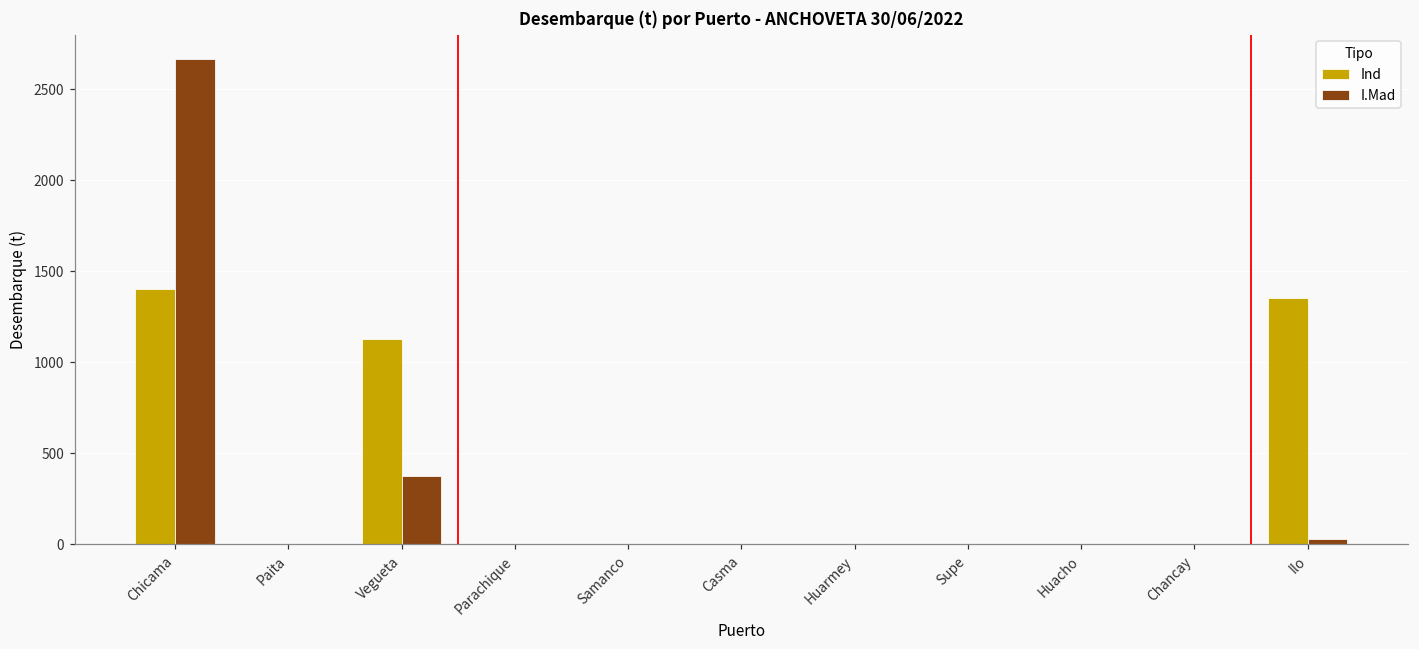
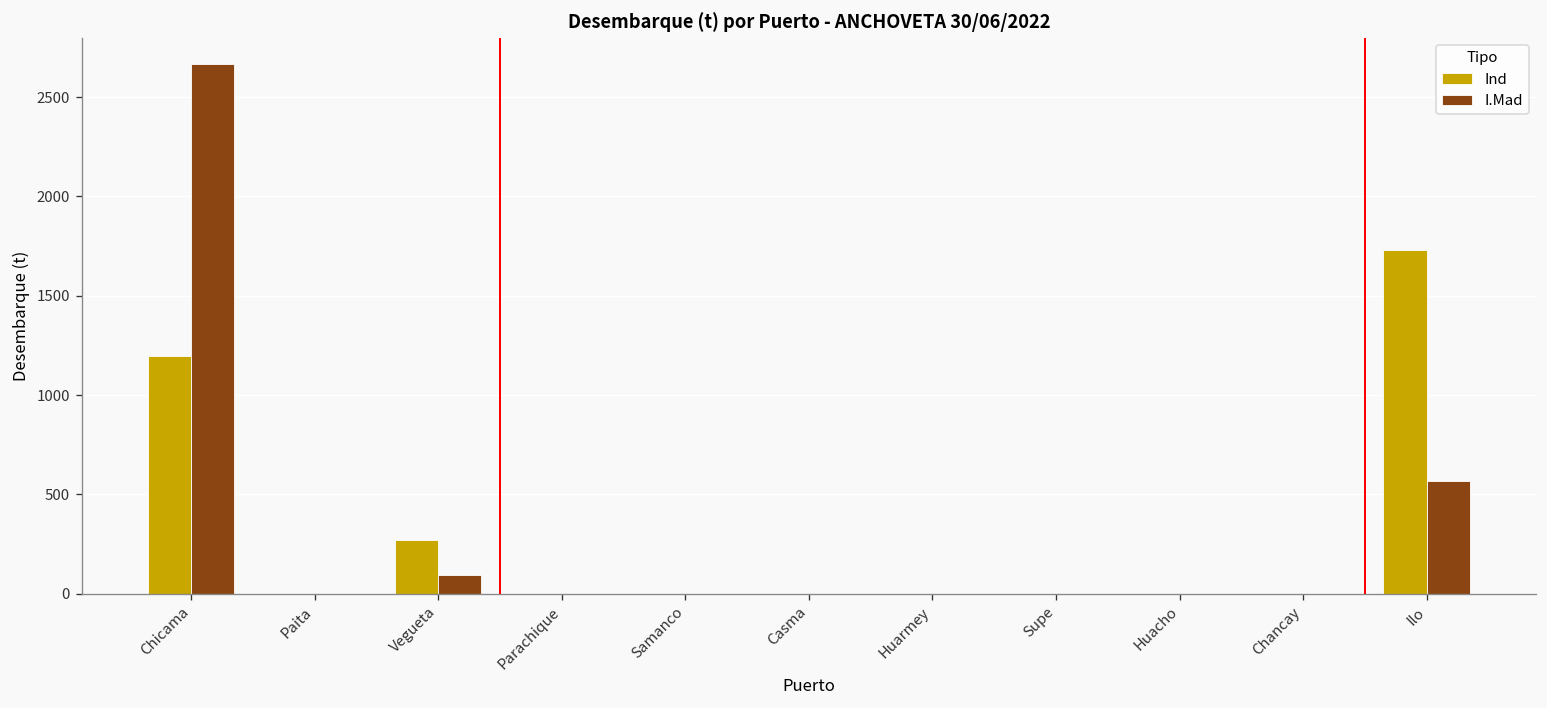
  {
    "Ind": {
-     "Chicama": 1400,
+     "Chicama": 1200,
      "Paita": 0,
-     "Vegueta": 1130,
+     "Vegueta": 270,
      "Parachique": 0,
      "Samanco": 0,
      "Casma": 0,
      "Huarmey": 0,
      "Supe": 0,
      "Huacho": 0,
      "Chancay": 0,
-     "Ilo": 1350
+     "Ilo": 1730
    },
    "I.Mad": {
      "Chicama": 2670,
      "Paita": 0,
-     "Vegueta": 370,
+     "Vegueta": 100,
      "Parachique": 0,
      "Samanco": 0,
      "Casma": 0,
      "Huarmey": 0,
      "Supe": 0,
      "Huacho": 0,
      "Chancay": 0,
-     "Ilo": 30
+     "Ilo": 570
    }
  }
